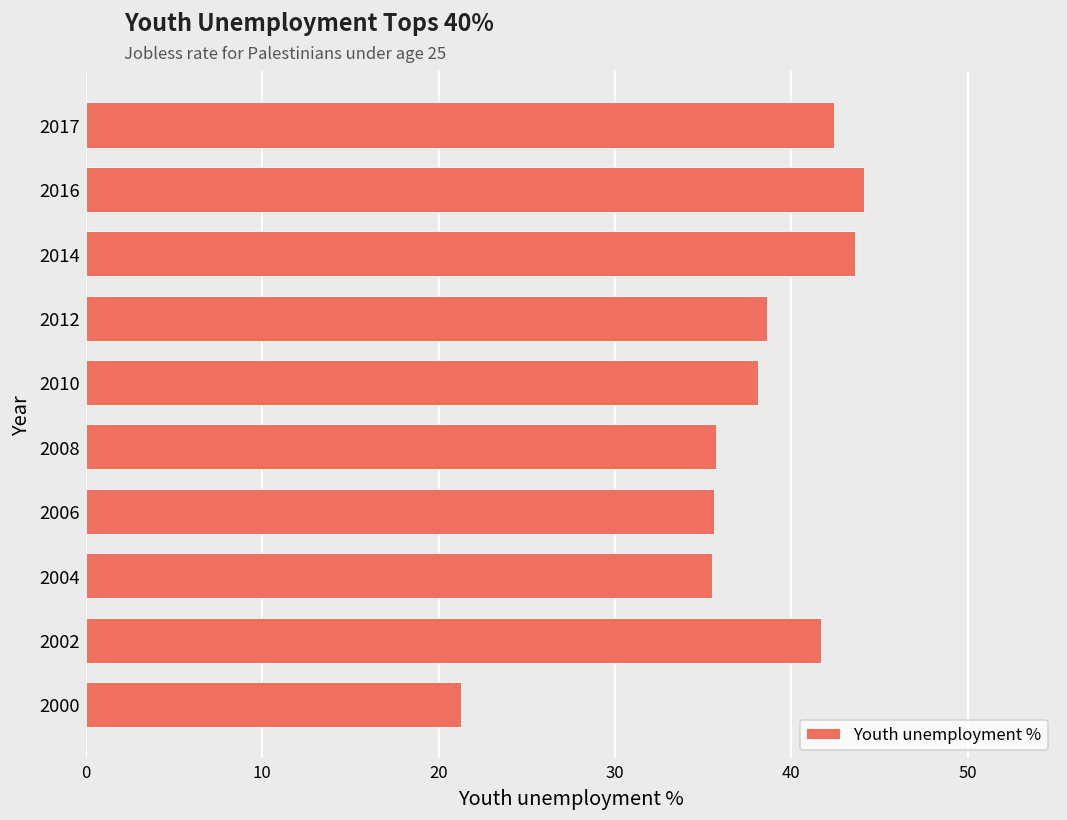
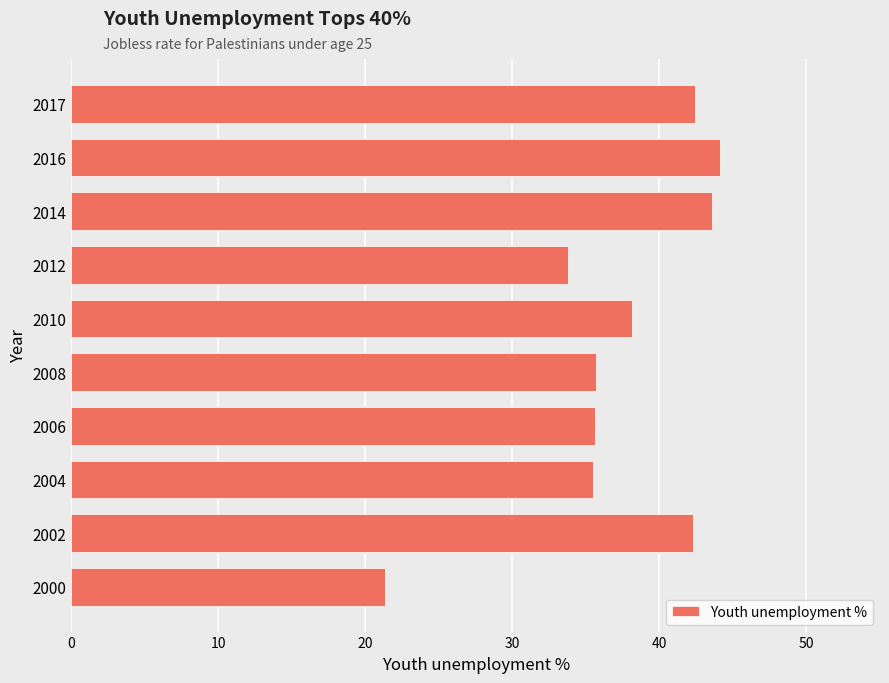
  {
    "2017": 42.4,
    "2016": 44.1,
    "2014": 43.6,
-   "2012": 38.6,
+   "2012": 33.8,
    "2010": 38.1,
    "2008": 35.7,
    "2006": 35.6,
    "2004": 35.5,
-   "2002": 41.7,
+   "2002": 42.3,
    "2000": 21.3
  }
